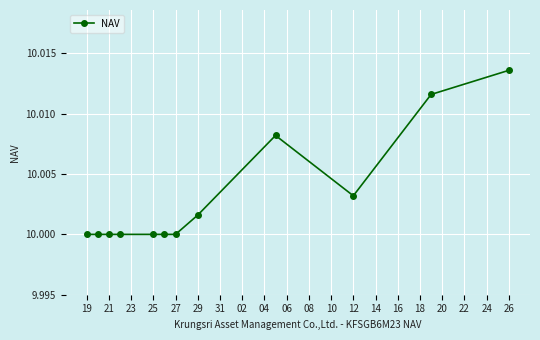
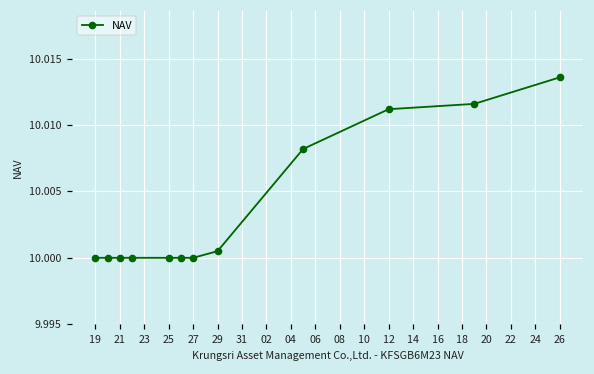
  {
    "19": 10.0000,
    "21": 10.0000,
    "25": 10.0000,
    "27": 10.0000,
-   "29": 10.0016,
-   "12": 10.0032,
+   "29": 10.0005,
+   "12": 10.0112,
    "26": 10.0136
  }
